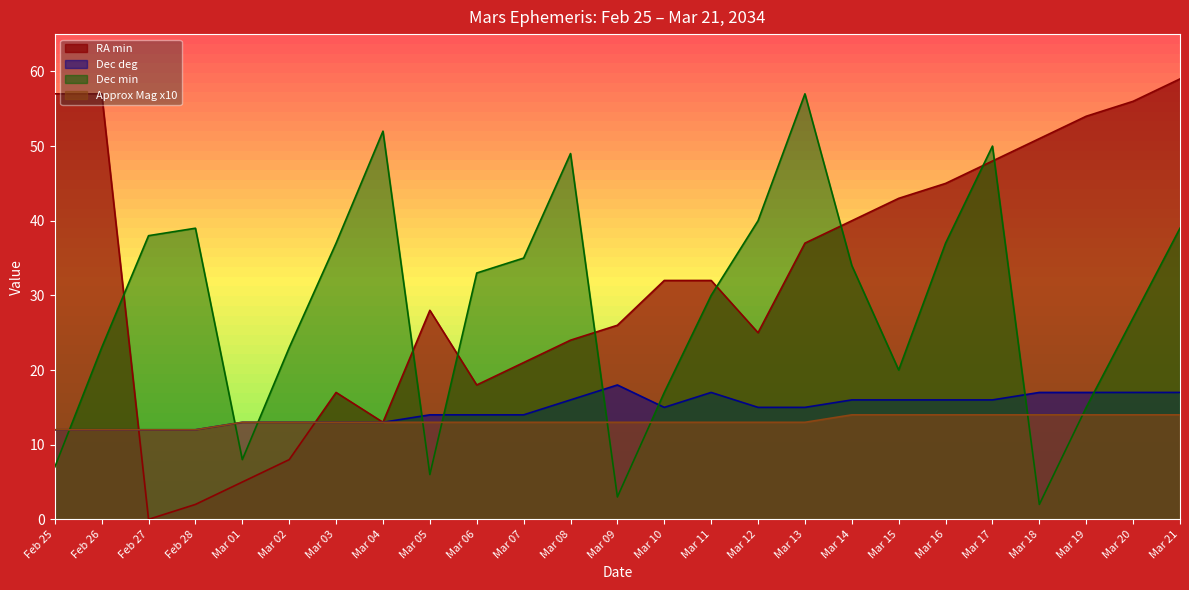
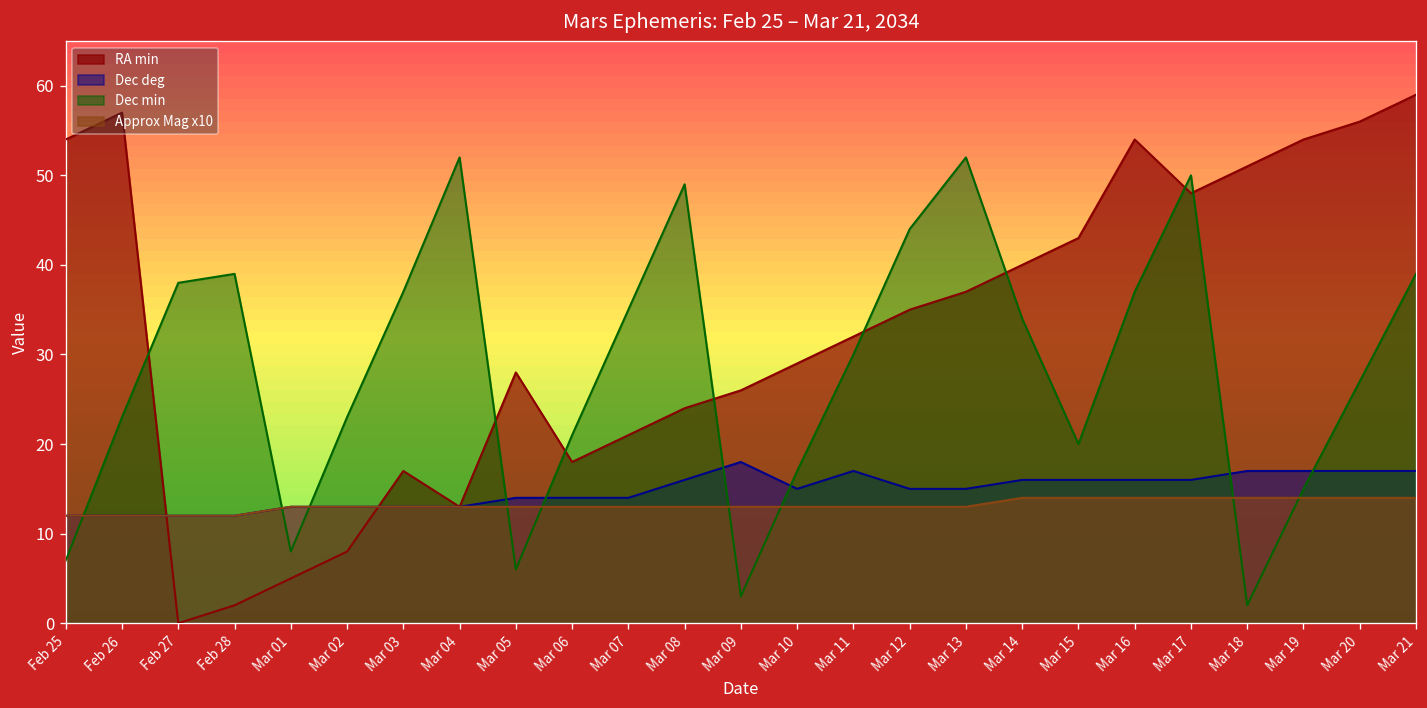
  {
    "RA min": {
-     "Feb 25": 57,
+     "Feb 25": 54,
      "Feb 27": 0,
      "Feb 28": 2,
      "Mar 01": 5,
      "Mar 02": 8,
      "Mar 03": 17,
      "Mar 05": 28,
      "Mar 06": 18,
      "Mar 07": 21,
      "Mar 08": 24,
      "Mar 09": 26,
-     "Mar 10": 32,
+     "Mar 10": 29,
      "Mar 11": 32,
-     "Mar 12": 25,
+     "Mar 12": 35,
      "Mar 13": 37,
      "Mar 14": 40,
      "Mar 15": 43,
-     "Mar 16": 45,
+     "Mar 16": 54,
      "Mar 17": 48,
      "Mar 18": 51,
      "Mar 19": 54,
      "Mar 20": 56,
      "Mar 21": 59
    },
    "Dec deg": {
      "Mar 05": 14,
      "Mar 06": 14,
      "Mar 07": 14,
      "Mar 08": 16,
      "Mar 09": 18,
      "Mar 10": 15,
      "Mar 11": 17,
      "Mar 12": 15,
      "Mar 13": 15,
      "Mar 14": 16,
      "Mar 15": 16,
      "Mar 16": 16,
      "Mar 17": 16,
      "Mar 18": 17,
      "Mar 19": 17,
      "Mar 20": 17,
      "Mar 21": 17
    },
    "Dec min": {
      "Feb 25": 7,
      "Feb 26": 23,
      "Feb 27": 38,
      "Feb 28": 39,
      "Mar 01": 8,
      "Mar 02": 23,
      "Mar 03": 37,
      "Mar 04": 52,
      "Mar 05": 6,
-     "Mar 06": 33,
+     "Mar 06": 21,
      "Mar 07": 35,
      "Mar 08": 49,
      "Mar 09": 3,
      "Mar 10": 17,
      "Mar 11": 30,
-     "Mar 12": 40,
-     "Mar 13": 57,
+     "Mar 12": 44,
+     "Mar 13": 52,
      "Mar 14": 34,
      "Mar 15": 20,
      "Mar 16": 37,
      "Mar 17": 50,
      "Mar 18": 2,
      "Mar 19": 15,
      "Mar 20": 27,
      "Mar 21": 39
    },
    "Approx Mag x10": {
      "Mar 05": 13,
      "Mar 06": 13,
      "Mar 07": 13,
      "Mar 08": 13,
      "Mar 09": 13,
      "Mar 10": 13,
      "Mar 11": 13,
      "Mar 12": 13,
      "Mar 13": 13,
      "Mar 14": 14,
      "Mar 15": 14,
      "Mar 16": 14,
      "Mar 17": 14,
      "Mar 18": 14,
      "Mar 19": 14,
      "Mar 20": 14,
      "Mar 21": 14
    }
  }
